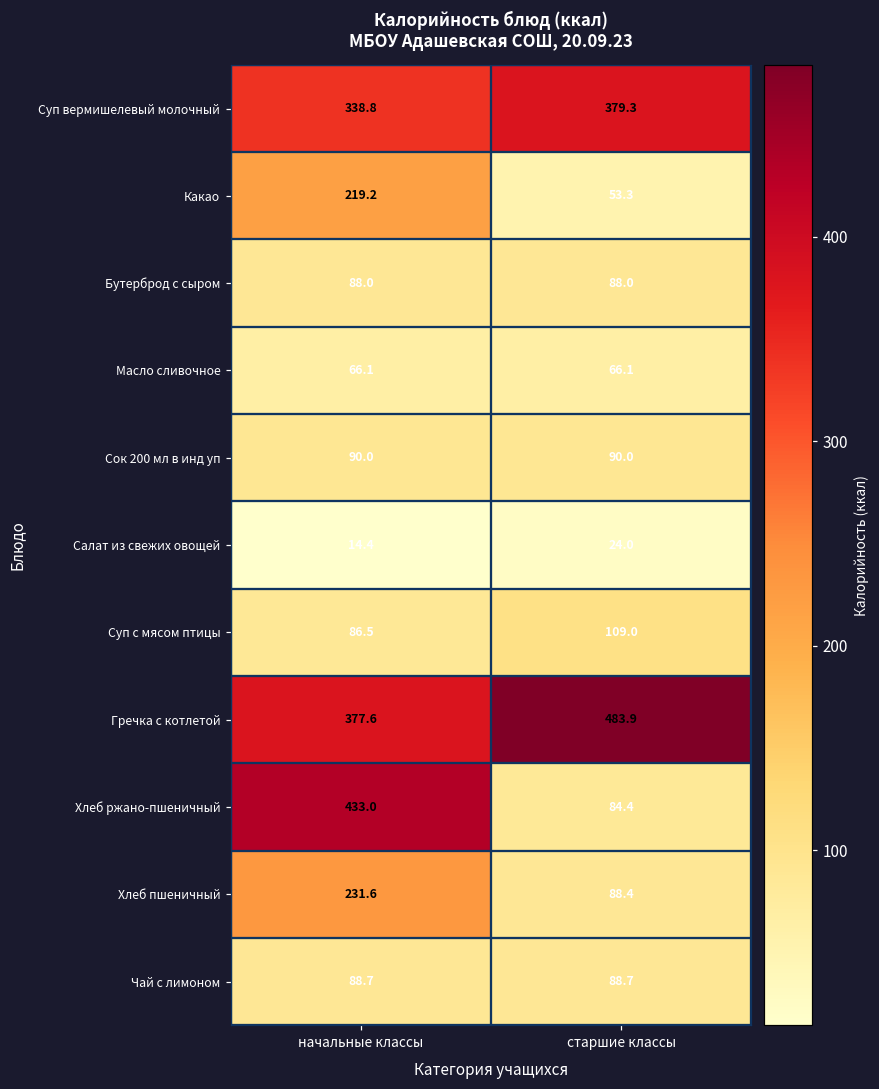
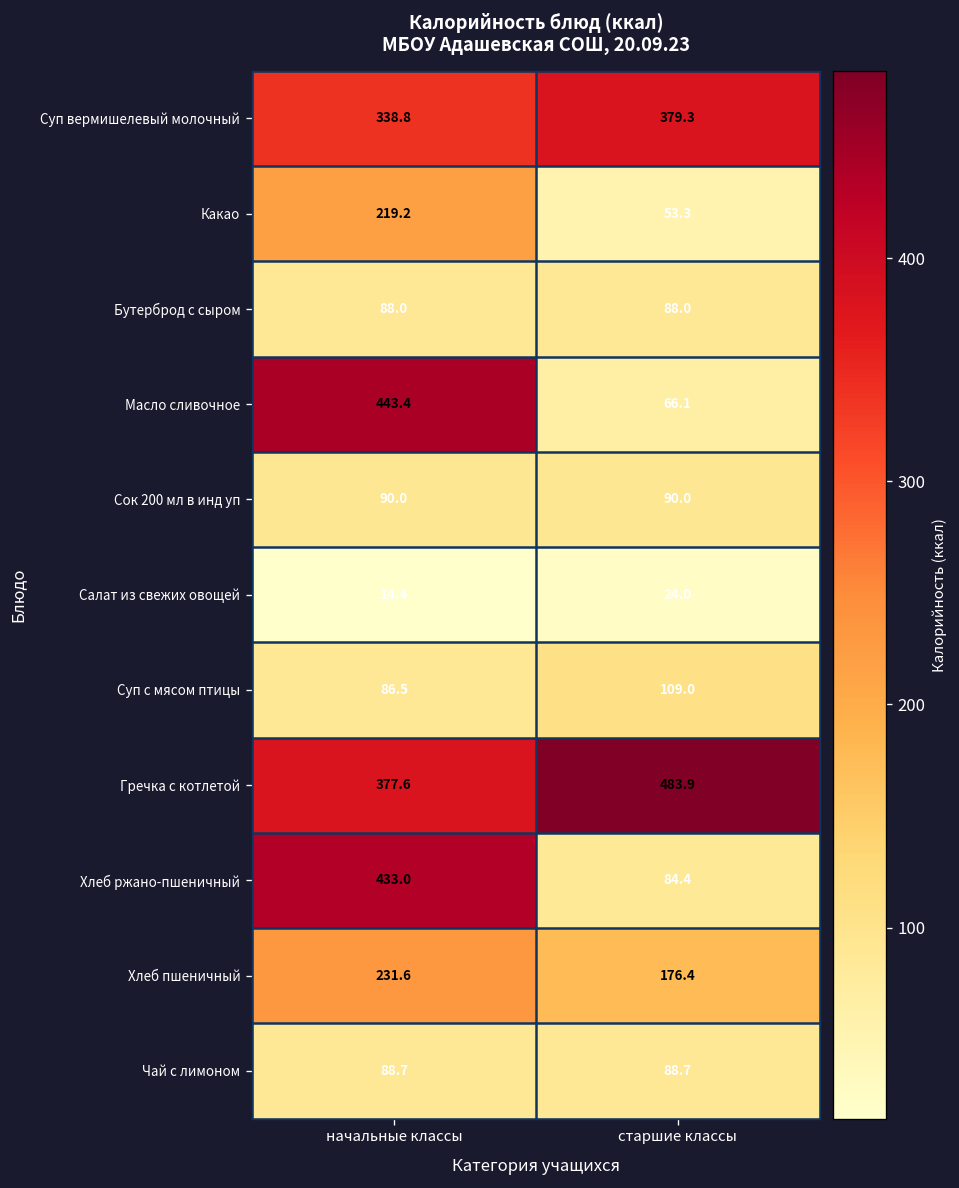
  {
    "Суп вермишелевый молочный": {
      "начальные классы": 338.8,
      "старшие классы": 379.3
    },
    "Какао": {
      "начальные классы": 219.2,
      "старшие классы": 53.3
    },
    "Бутерброд с сыром": {
      "начальные классы": 88.0,
      "старшие классы": 88.0
    },
    "Масло сливочное": {
-     "начальные классы": 66.1,
+     "начальные классы": 443.4,
      "старшие классы": 66.1
    },
    "Сок 200 мл в инд уп": {
      "начальные классы": 90.0,
      "старшие классы": 90.0
    },
    "Салат из свежих овощей": {
      "начальные классы": 14.4,
      "старшие классы": 24.0
    },
    "Суп с мясом птицы": {
      "начальные классы": 86.5,
      "старшие классы": 109.0
    },
    "Гречка с котлетой": {
      "начальные классы": 377.6,
      "старшие классы": 483.9
    },
    "Хлеб ржано-пшеничный": {
      "начальные классы": 433.0,
      "старшие классы": 84.4
    },
    "Хлеб пшеничный": {
      "начальные классы": 231.6,
-     "старшие классы": 88.4
+     "старшие классы": 176.4
    },
    "Чай с лимоном": {
      "начальные классы": 88.7,
      "старшие классы": 88.7
    }
  }
